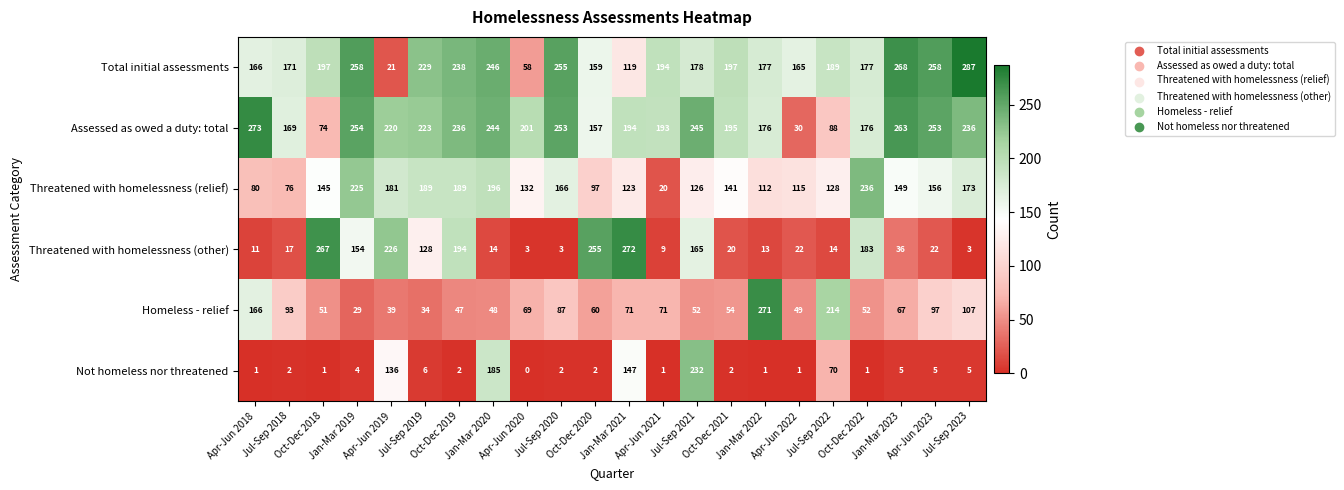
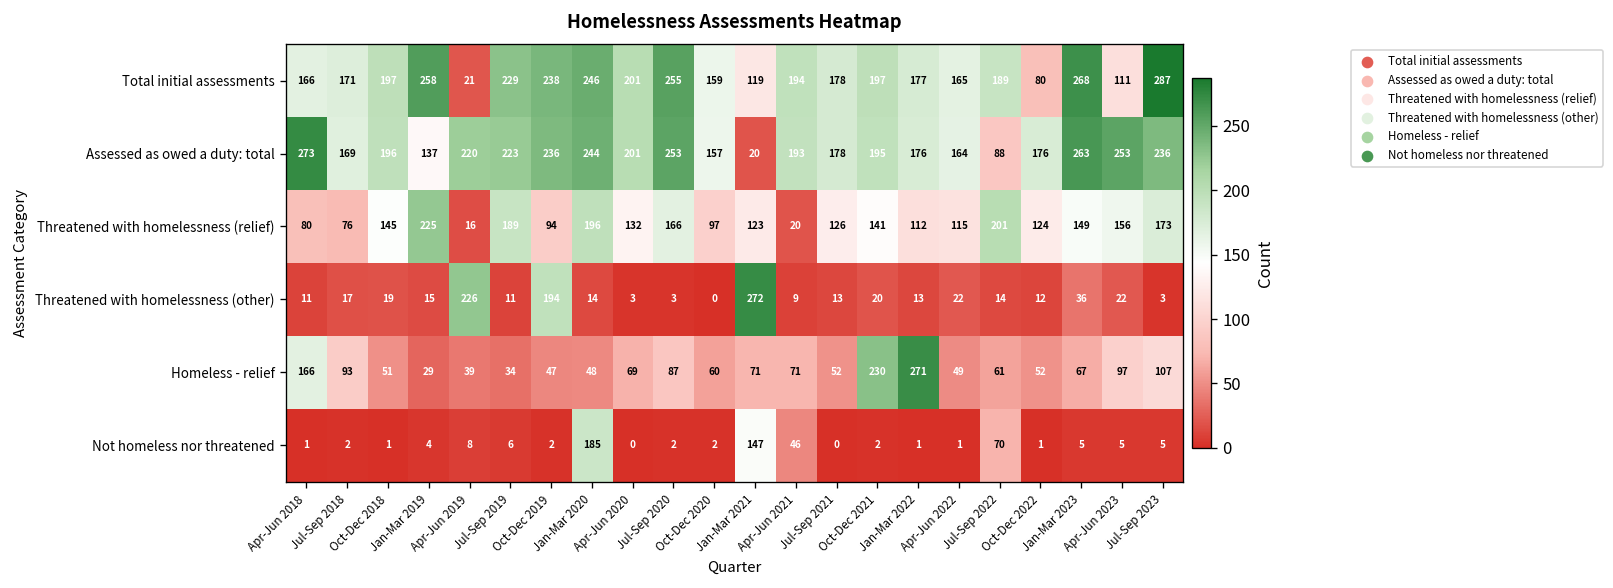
  {
    "Total initial assessments": {
      "Apr-Jun 2018": 166,
      "Jul-Sep 2018": 171,
      "Oct-Dec 2018": 197,
      "Jan-Mar 2019": 258,
      "Apr-Jun 2019": 21,
      "Jul-Sep 2019": 229,
      "Oct-Dec 2019": 238,
      "Jan-Mar 2020": 246,
-     "Apr-Jun 2020": 58,
+     "Apr-Jun 2020": 201,
      "Jul-Sep 2020": 255,
      "Oct-Dec 2020": 159,
      "Jan-Mar 2021": 119,
      "Apr-Jun 2021": 194,
      "Jul-Sep 2021": 178,
      "Oct-Dec 2021": 197,
      "Jan-Mar 2022": 177,
      "Apr-Jun 2022": 165,
      "Jul-Sep 2022": 189,
-     "Oct-Dec 2022": 177,
+     "Oct-Dec 2022": 80,
      "Jan-Mar 2023": 268,
-     "Apr-Jun 2023": 258,
+     "Apr-Jun 2023": 111,
      "Jul-Sep 2023": 287
    },
    "Assessed as owed a duty: total": {
      "Apr-Jun 2018": 273,
      "Jul-Sep 2018": 169,
-     "Oct-Dec 2018": 74,
-     "Jan-Mar 2019": 254,
+     "Oct-Dec 2018": 196,
+     "Jan-Mar 2019": 137,
      "Apr-Jun 2019": 220,
      "Jul-Sep 2019": 223,
      "Oct-Dec 2019": 236,
      "Jan-Mar 2020": 244,
      "Apr-Jun 2020": 201,
      "Jul-Sep 2020": 253,
      "Oct-Dec 2020": 157,
-     "Jan-Mar 2021": 194,
+     "Jan-Mar 2021": 20,
      "Apr-Jun 2021": 193,
-     "Jul-Sep 2021": 245,
+     "Jul-Sep 2021": 178,
      "Oct-Dec 2021": 195,
      "Jan-Mar 2022": 176,
-     "Apr-Jun 2022": 30,
+     "Apr-Jun 2022": 164,
      "Jul-Sep 2022": 88,
      "Oct-Dec 2022": 176,
      "Jan-Mar 2023": 263,
      "Apr-Jun 2023": 253,
      "Jul-Sep 2023": 236
    },
    "Threatened with homelessness (relief)": {
      "Apr-Jun 2018": 80,
      "Jul-Sep 2018": 76,
      "Oct-Dec 2018": 145,
      "Jan-Mar 2019": 225,
-     "Apr-Jun 2019": 181,
+     "Apr-Jun 2019": 16,
      "Jul-Sep 2019": 189,
-     "Oct-Dec 2019": 189,
+     "Oct-Dec 2019": 94,
      "Jan-Mar 2020": 196,
      "Apr-Jun 2020": 132,
      "Jul-Sep 2020": 166,
      "Oct-Dec 2020": 97,
      "Jan-Mar 2021": 123,
      "Apr-Jun 2021": 20,
      "Jul-Sep 2021": 126,
      "Oct-Dec 2021": 141,
      "Jan-Mar 2022": 112,
      "Apr-Jun 2022": 115,
-     "Jul-Sep 2022": 128,
-     "Oct-Dec 2022": 236,
+     "Jul-Sep 2022": 201,
+     "Oct-Dec 2022": 124,
      "Jan-Mar 2023": 149,
      "Apr-Jun 2023": 156,
      "Jul-Sep 2023": 173
    },
    "Threatened with homelessness (other)": {
      "Apr-Jun 2018": 11,
      "Jul-Sep 2018": 17,
-     "Oct-Dec 2018": 267,
-     "Jan-Mar 2019": 154,
+     "Oct-Dec 2018": 19,
+     "Jan-Mar 2019": 15,
      "Apr-Jun 2019": 226,
-     "Jul-Sep 2019": 128,
+     "Jul-Sep 2019": 11,
      "Oct-Dec 2019": 194,
      "Jan-Mar 2020": 14,
      "Apr-Jun 2020": 3,
      "Jul-Sep 2020": 3,
-     "Oct-Dec 2020": 255,
+     "Oct-Dec 2020": 0,
      "Jan-Mar 2021": 272,
      "Apr-Jun 2021": 9,
-     "Jul-Sep 2021": 165,
+     "Jul-Sep 2021": 13,
      "Oct-Dec 2021": 20,
      "Jan-Mar 2022": 13,
      "Apr-Jun 2022": 22,
      "Jul-Sep 2022": 14,
-     "Oct-Dec 2022": 183,
+     "Oct-Dec 2022": 12,
      "Jan-Mar 2023": 36,
      "Apr-Jun 2023": 22,
      "Jul-Sep 2023": 3
    },
    "Homeless - relief": {
      "Apr-Jun 2018": 166,
      "Jul-Sep 2018": 93,
      "Oct-Dec 2018": 51,
      "Jan-Mar 2019": 29,
      "Apr-Jun 2019": 39,
      "Jul-Sep 2019": 34,
      "Oct-Dec 2019": 47,
      "Jan-Mar 2020": 48,
      "Apr-Jun 2020": 69,
      "Jul-Sep 2020": 87,
      "Oct-Dec 2020": 60,
      "Jan-Mar 2021": 71,
      "Apr-Jun 2021": 71,
      "Jul-Sep 2021": 52,
-     "Oct-Dec 2021": 54,
+     "Oct-Dec 2021": 230,
      "Jan-Mar 2022": 271,
      "Apr-Jun 2022": 49,
-     "Jul-Sep 2022": 214,
+     "Jul-Sep 2022": 61,
      "Oct-Dec 2022": 52,
      "Jan-Mar 2023": 67,
      "Apr-Jun 2023": 97,
      "Jul-Sep 2023": 107
    },
    "Not homeless nor threatened": {
      "Apr-Jun 2018": 1,
      "Jul-Sep 2018": 2,
      "Oct-Dec 2018": 1,
      "Jan-Mar 2019": 4,
-     "Apr-Jun 2019": 136,
+     "Apr-Jun 2019": 8,
      "Jul-Sep 2019": 6,
      "Oct-Dec 2019": 2,
      "Jan-Mar 2020": 185,
      "Apr-Jun 2020": 0,
      "Jul-Sep 2020": 2,
      "Oct-Dec 2020": 2,
      "Jan-Mar 2021": 147,
-     "Apr-Jun 2021": 1,
-     "Jul-Sep 2021": 232,
+     "Apr-Jun 2021": 46,
+     "Jul-Sep 2021": 0,
      "Oct-Dec 2021": 2,
      "Jan-Mar 2022": 1,
      "Apr-Jun 2022": 1,
      "Jul-Sep 2022": 70,
      "Oct-Dec 2022": 1,
      "Jan-Mar 2023": 5,
      "Apr-Jun 2023": 5,
      "Jul-Sep 2023": 5
    }
  }
